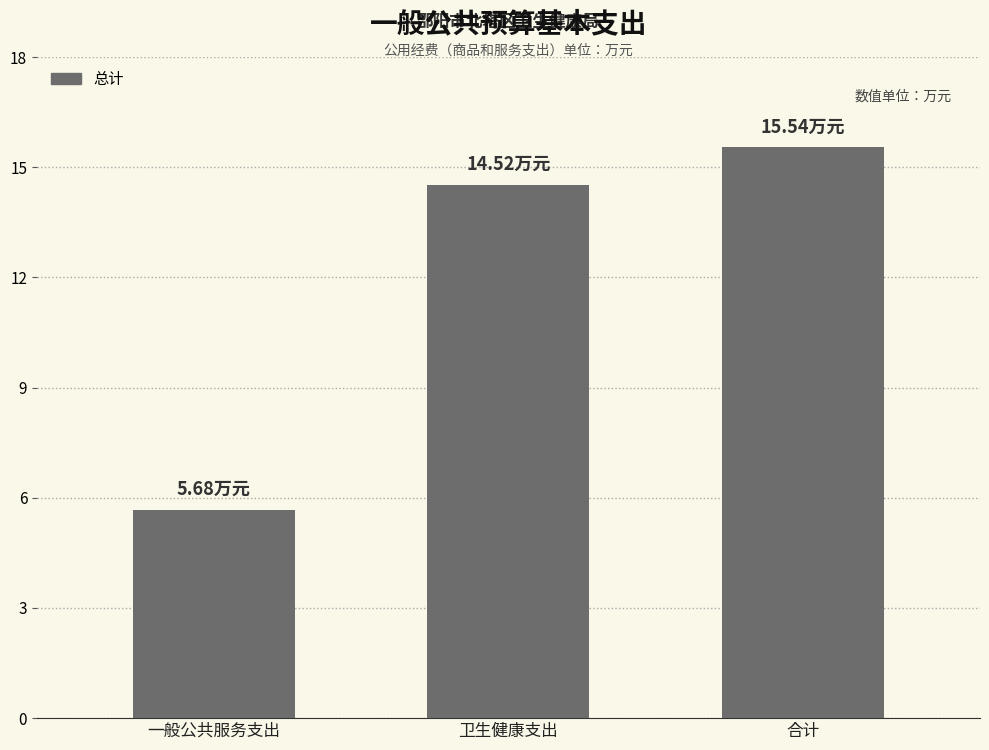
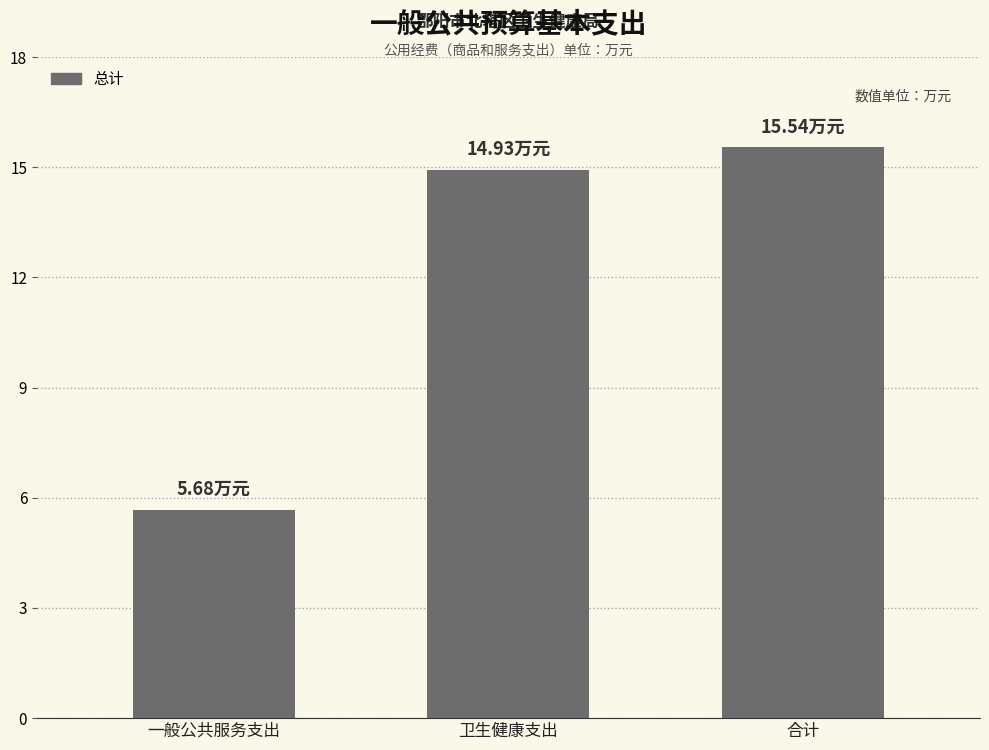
  {
    "一般公共服务支出": 5.68,
-   "卫生健康支出": 14.52,
+   "卫生健康支出": 14.93,
    "合计": 15.54
  }
